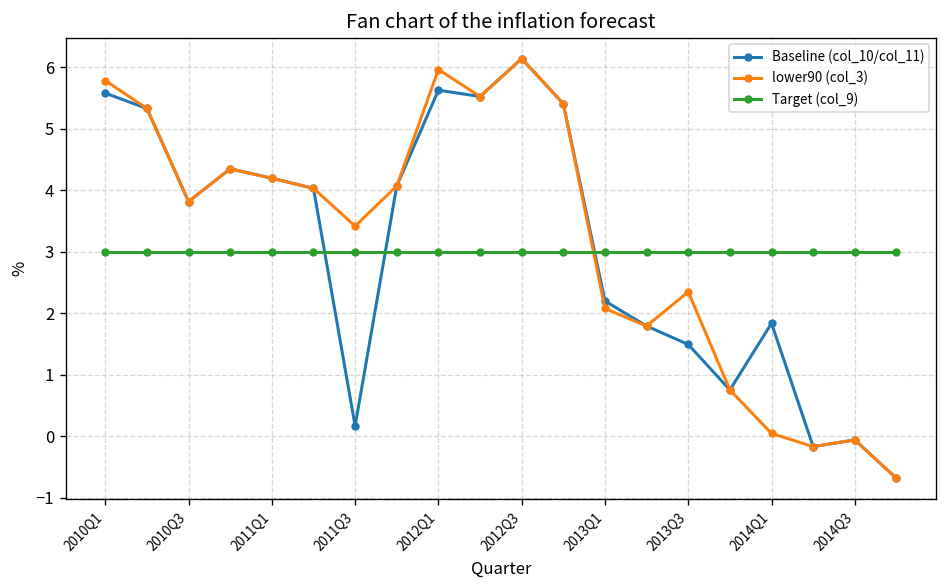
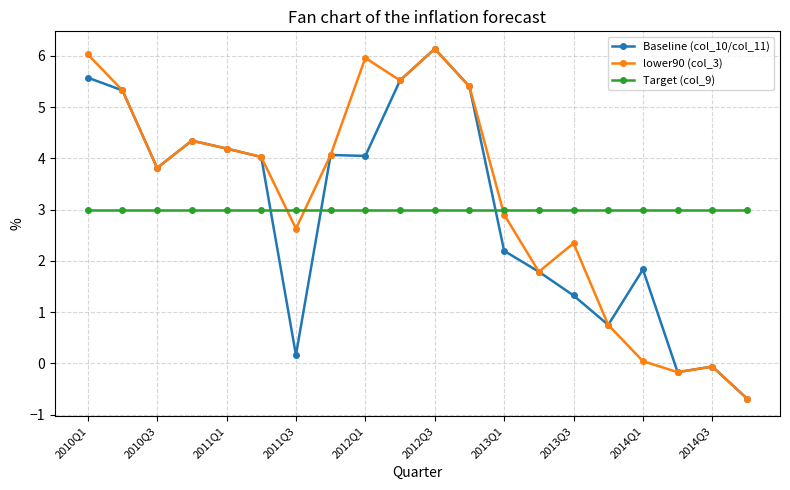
  {
    "Baseline (col_10/col_11)": {
      "2010Q1": 5.6,
      "2011Q3": 0.2,
-     "2012Q1": 5.6,
+     "2012Q1": 4.0,
      "2013Q1": 2.2,
-     "2013Q3": 1.5,
+     "2013Q3": 1.3,
      "2014Q1": 1.8
    },
    "lower90 (col_3)": {
-     "2010Q1": 5.8,
-     "2011Q3": 3.4,
+     "2010Q1": 6.0,
+     "2011Q3": 2.6,
      "2012Q1": 6.0,
-     "2013Q1": 2.1,
+     "2013Q1": 2.9,
      "2013Q3": 2.3,
      "2014Q1": 0.0
    },
    "Target (col_9)": {
      "2010Q1": 3.0,
      "2010Q3": 3.0,
      "2011Q1": 3.0,
      "2011Q3": 3.0,
      "2012Q1": 3.0,
      "2012Q3": 3.0,
      "2013Q1": 3.0,
      "2013Q3": 3.0,
      "2014Q1": 3.0,
      "2014Q3": 3.0
    }
  }
